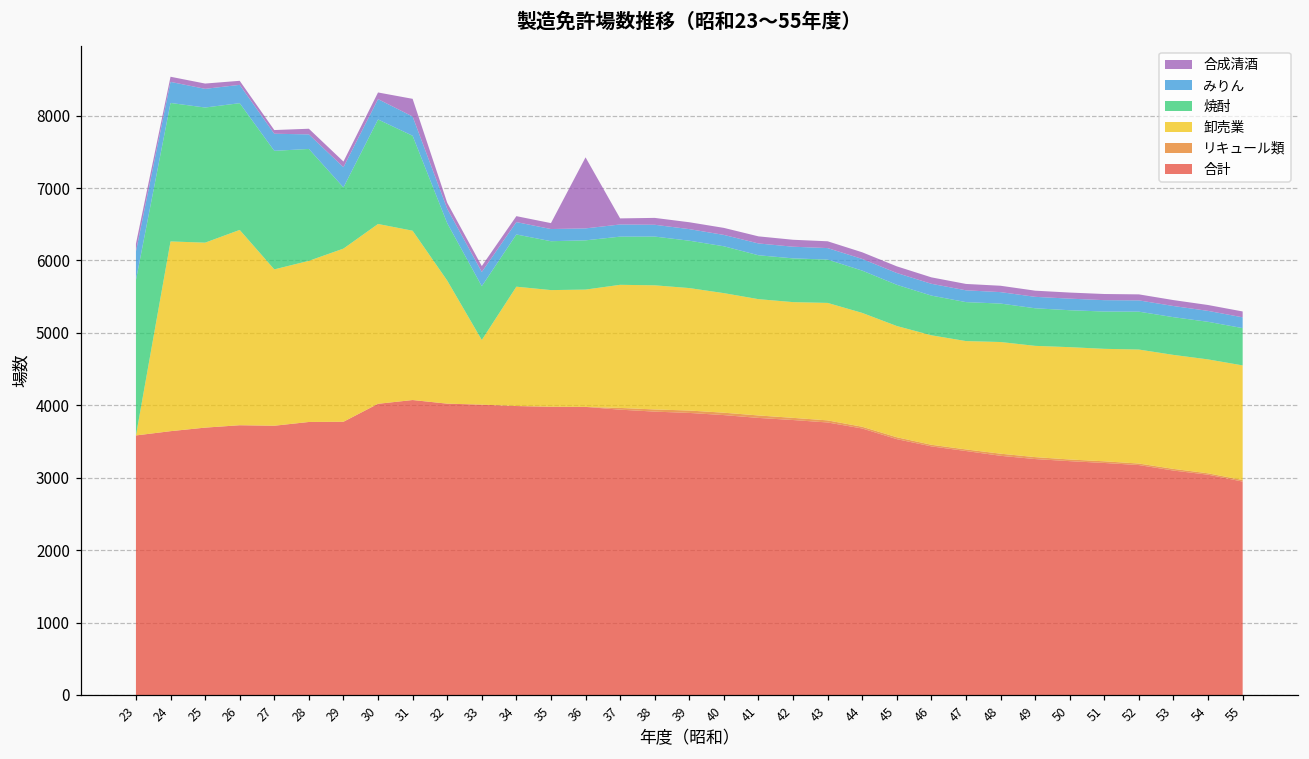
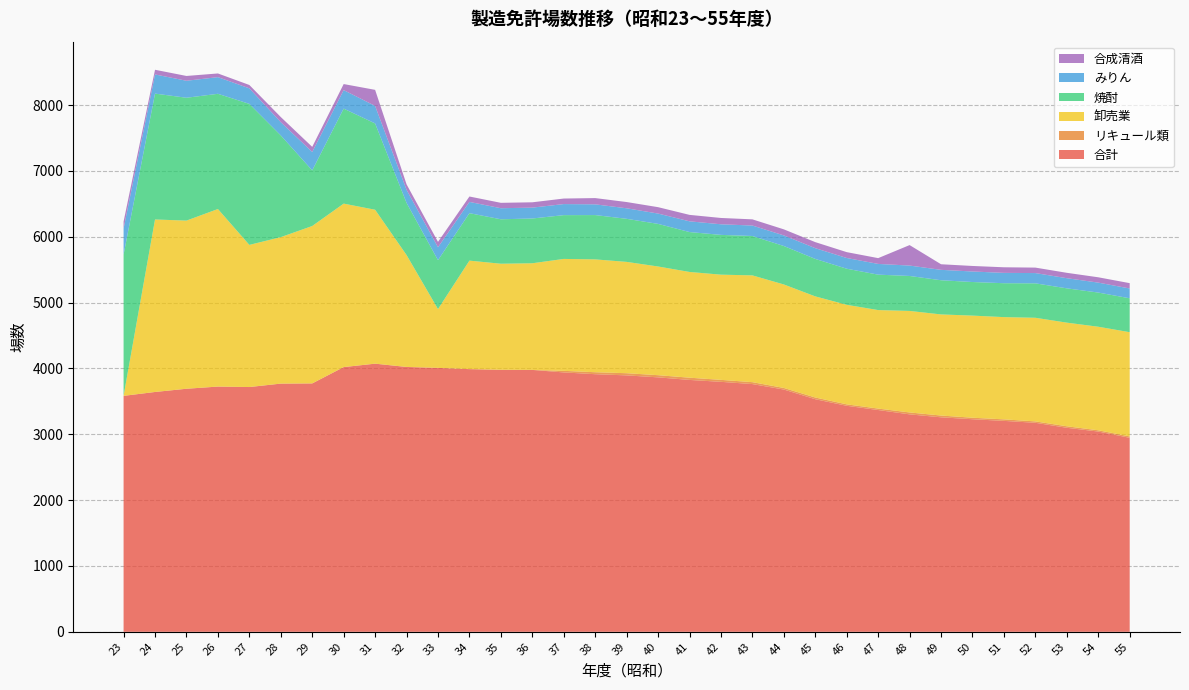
  {
    "卸売業": {
      "24": 2600,
      "25": 2600,
      "26": 2700,
      "27": 2200,
      "28": 2200,
      "29": 2400,
      "30": 2500,
      "31": 2300,
      "32": 1700,
      "33": 900,
      "34": 1600,
      "35": 1600,
      "36": 1600,
      "37": 1700,
      "38": 1700,
      "39": 1700,
      "40": 1700,
      "41": 1600,
      "42": 1600,
      "43": 1600,
      "44": 1600,
      "45": 1500,
      "46": 1500,
      "47": 1500,
      "48": 1500,
      "49": 1500,
      "50": 1600,
      "51": 1600,
      "52": 1600,
      "53": 1600,
      "54": 1600,
      "55": 1600
    },
    "焼酎": {
      "23": 2100,
      "24": 1900,
      "25": 1900,
      "26": 1800,
-     "27": 1600,
+     "27": 2100,
      "28": 1500,
      "29": 800,
      "30": 1400,
      "31": 1300,
      "32": 800,
      "33": 700,
      "34": 700,
      "35": 700,
      "36": 700,
      "37": 700,
      "38": 700,
      "39": 700,
      "40": 600,
      "41": 600,
      "42": 600,
      "43": 600,
      "44": 600,
      "45": 600,
      "46": 500,
      "47": 500,
      "48": 500,
      "49": 500,
      "50": 500,
      "51": 500,
      "52": 500,
      "53": 500,
      "54": 500,
      "55": 500
    },
    "みりん": {
      "23": 400,
      "24": 300,
      "25": 300,
      "26": 300,
      "27": 200,
      "28": 200,
      "29": 300,
      "30": 300,
      "31": 300,
      "32": 200,
      "33": 200,
      "34": 200,
      "35": 200,
      "36": 200,
      "37": 200,
      "38": 200,
      "39": 200,
      "40": 200,
      "41": 200,
      "42": 200,
      "43": 200,
      "44": 200,
      "45": 200,
      "46": 200,
      "47": 200,
      "48": 200,
      "49": 200,
      "50": 200,
      "51": 200,
      "52": 200,
      "53": 200,
      "54": 200,
      "55": 100
    },
    "合成清酒": {
      "23": 100,
      "24": 100,
      "25": 100,
      "26": 100,
      "27": 100,
      "28": 100,
      "29": 100,
      "30": 100,
      "31": 200,
      "32": 100,
      "33": 100,
      "34": 100,
      "35": 100,
-     "36": 1000,
+     "36": 100,
      "37": 100,
      "38": 100,
      "39": 100,
      "40": 100,
      "41": 100,
      "42": 100,
      "43": 100,
      "44": 100,
      "45": 100,
      "46": 100,
      "47": 100,
-     "48": 100,
+     "48": 300,
      "49": 100,
      "50": 100,
      "51": 100,
      "52": 100,
      "53": 100,
      "54": 100,
      "55": 100
    }
  }
